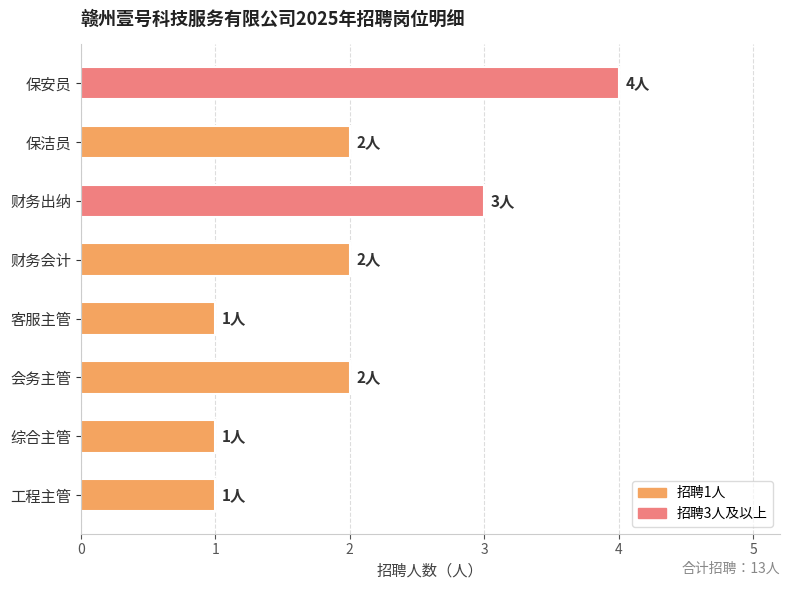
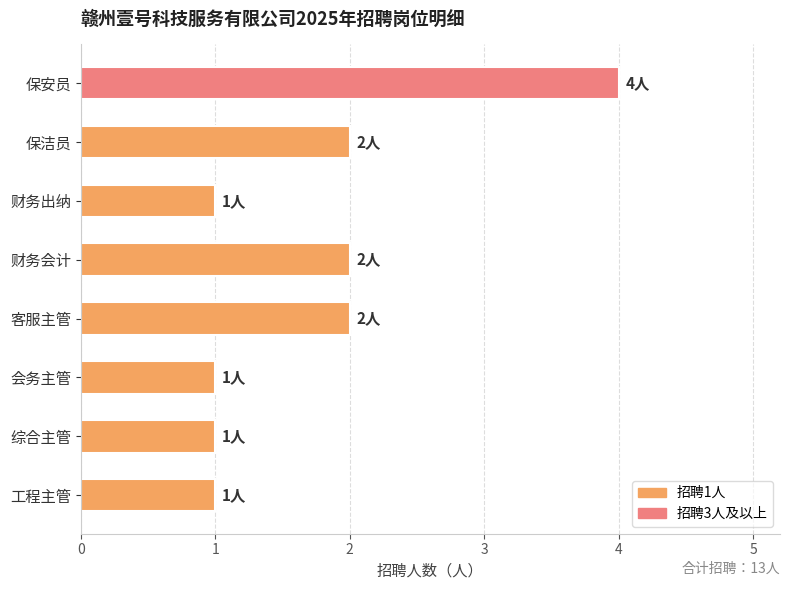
  {
    "保安员": "4人",
    "保洁员": "2人",
-   "财务出纳": "3人",
+   "财务出纳": "1人",
    "财务会计": "2人",
-   "客服主管": "1人",
-   "会务主管": "2人",
+   "客服主管": "2人",
+   "会务主管": "1人",
    "综合主管": "1人",
    "工程主管": "1人"
  }
